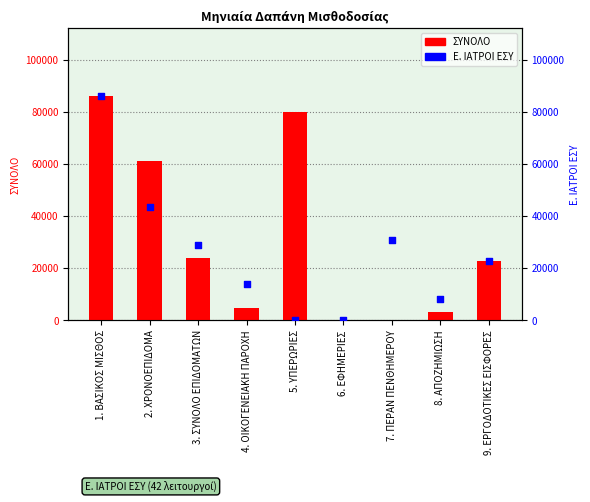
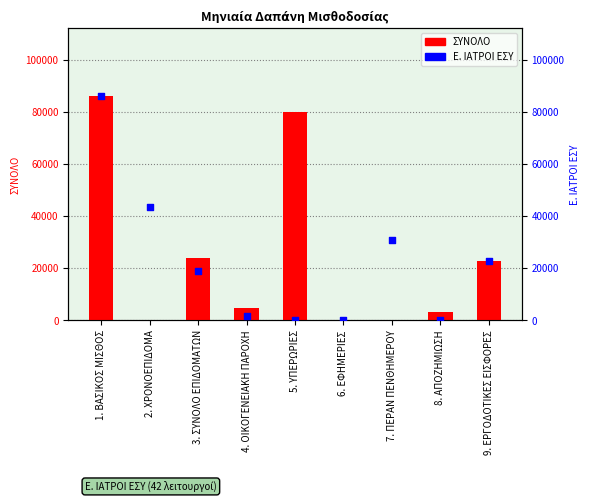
  {
    "ΣΥΝΟΛΟ": {
      "1. ΒΑΣΙΚΟΣ ΜΙΣΘΟΣ": 86000,
-     "2. ΧΡΟΝΟΕΠΙΔΟΜΑ": 61000,
+     "2. ΧΡΟΝΟΕΠΙΔΟΜΑ": 0,
      "3. ΣΥΝΟΛΟ ΕΠΙΔΟΜΑΤΩΝ": 24000,
      "4. ΟΙΚΟΓΕΝΕΙΑΚΗ ΠΑΡΟΧΗ": 5000,
      "5. ΥΠΕΡΩΡΙΕΣ": 80000,
      "6. ΕΦΗΜΕΡΙΕΣ": 0,
      "7. ΠΕΡΑΝ ΠΕΝΘΗΜΕΡΟΥ": 0,
      "8. ΑΠΟΖΗΜΙΩΣΗ": 3000,
      "9. ΕΡΓΟΔΟΤΙΚΕΣ ΕΙΣΦΟΡΕΣ": 23000
    },
    "Ε. ΙΑΤΡΟΙ ΕΣΥ": {
-     "3. ΣΥΝΟΛΟ ΕΠΙΔΟΜΑΤΩΝ": 29000,
-     "4. ΟΙΚΟΓΕΝΕΙΑΚΗ ΠΑΡΟΧΗ": 14000,
-     "8. ΑΠΟΖΗΜΙΩΣΗ": 8000
+     "3. ΣΥΝΟΛΟ ΕΠΙΔΟΜΑΤΩΝ": 19000,
+     "4. ΟΙΚΟΓΕΝΕΙΑΚΗ ΠΑΡΟΧΗ": 2000,
+     "8. ΑΠΟΖΗΜΙΩΣΗ": 0
    }
  }
